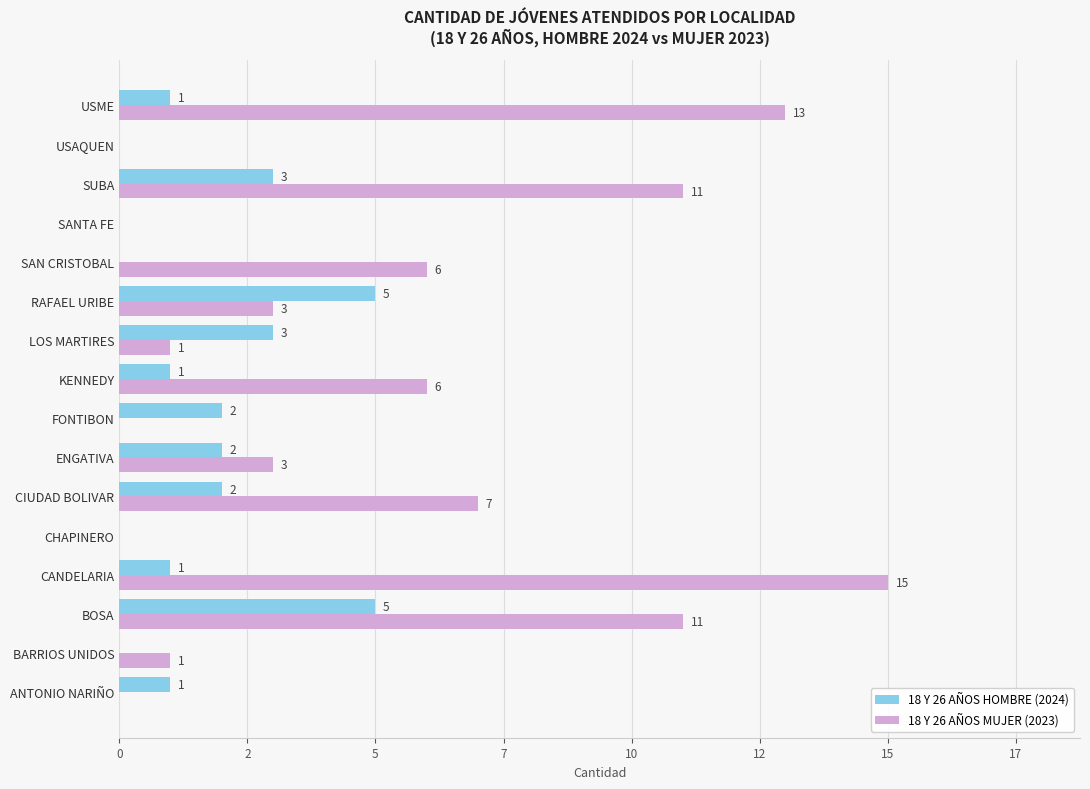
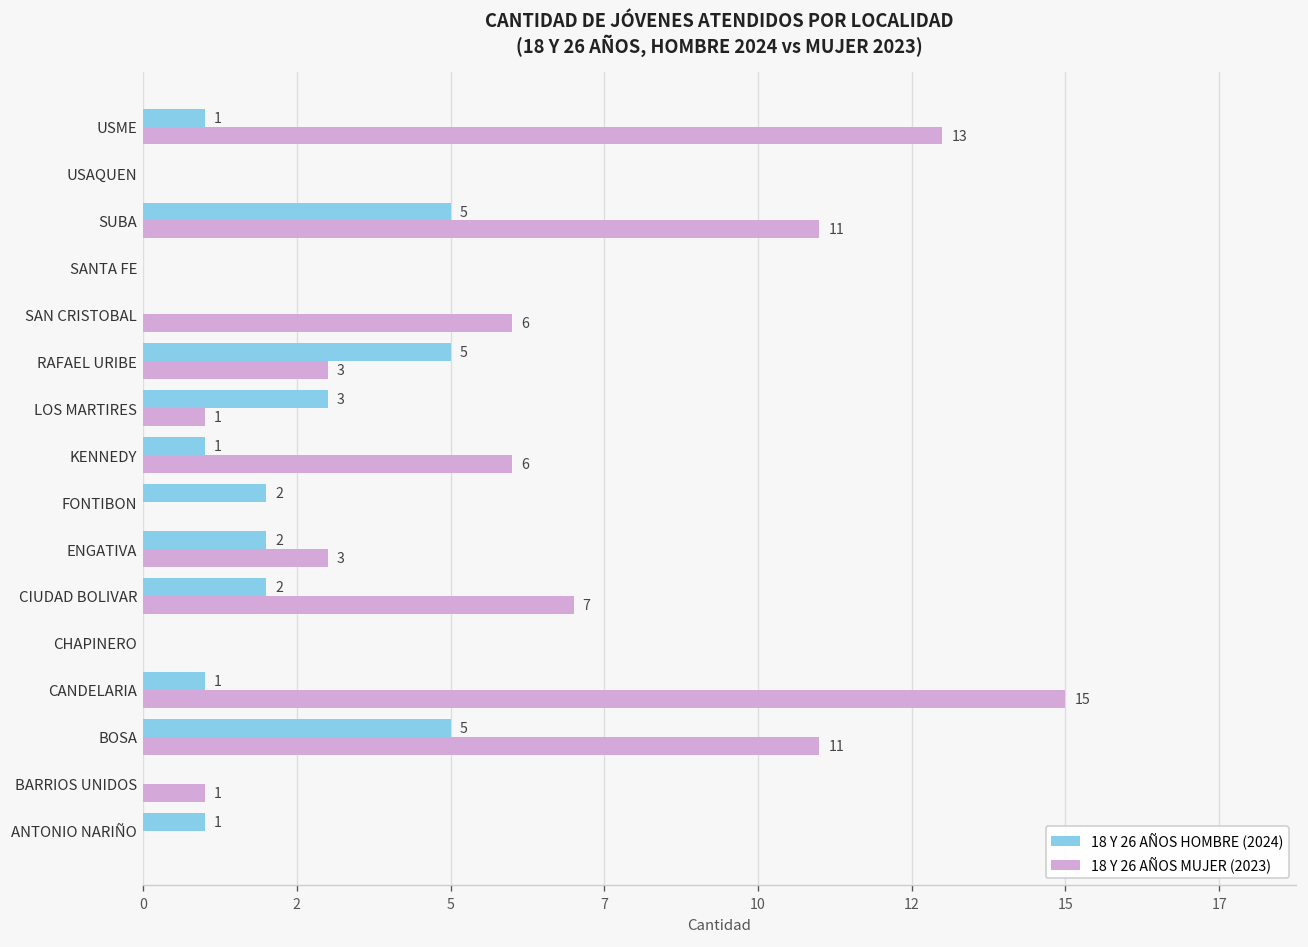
  {
    "18 Y 26 AÑOS HOMBRE (2024)": {
      "USME": 1,
-     "SUBA": 3,
+     "SUBA": 5,
      "RAFAEL URIBE": 5,
      "LOS MARTIRES": 3,
      "KENNEDY": 1,
      "FONTIBON": 2,
      "ENGATIVA": 2,
      "CIUDAD BOLIVAR": 2,
      "CANDELARIA": 1,
      "BOSA": 5,
      "ANTONIO NARIÑO": 1
    },
    "18 Y 26 AÑOS MUJER (2023)": {
      "USME": 13,
      "SUBA": 11,
      "SAN CRISTOBAL": 6,
      "RAFAEL URIBE": 3,
      "LOS MARTIRES": 1,
      "KENNEDY": 6,
      "ENGATIVA": 3,
      "CIUDAD BOLIVAR": 7,
      "CANDELARIA": 15,
      "BOSA": 11,
      "BARRIOS UNIDOS": 1
    }
  }
